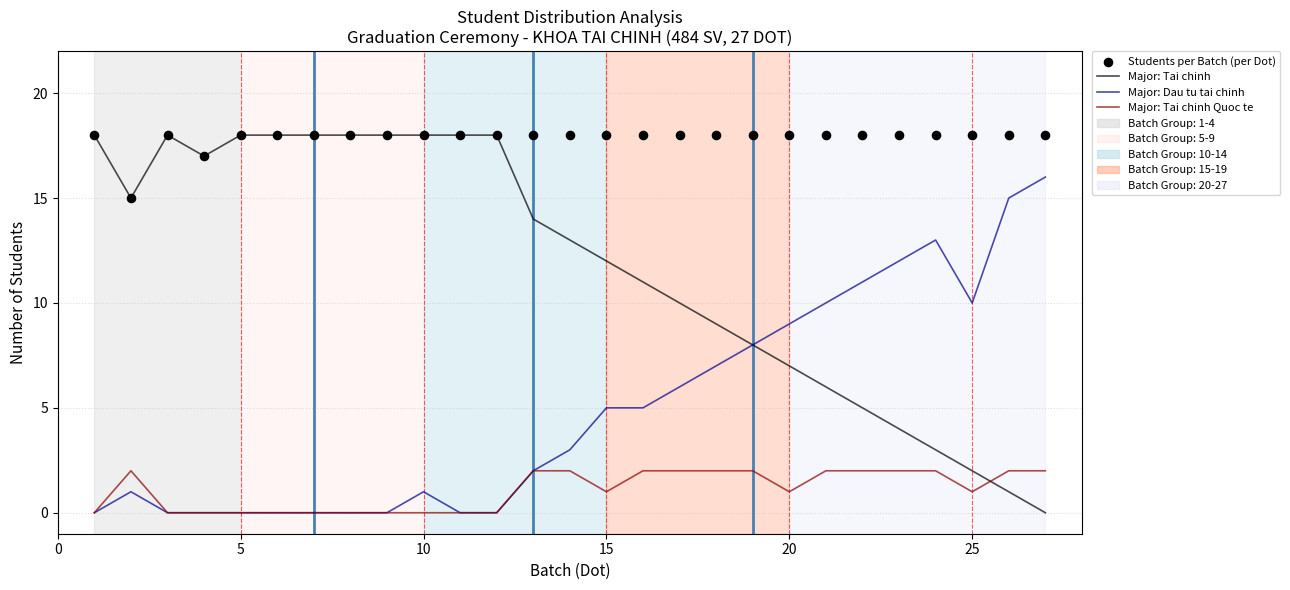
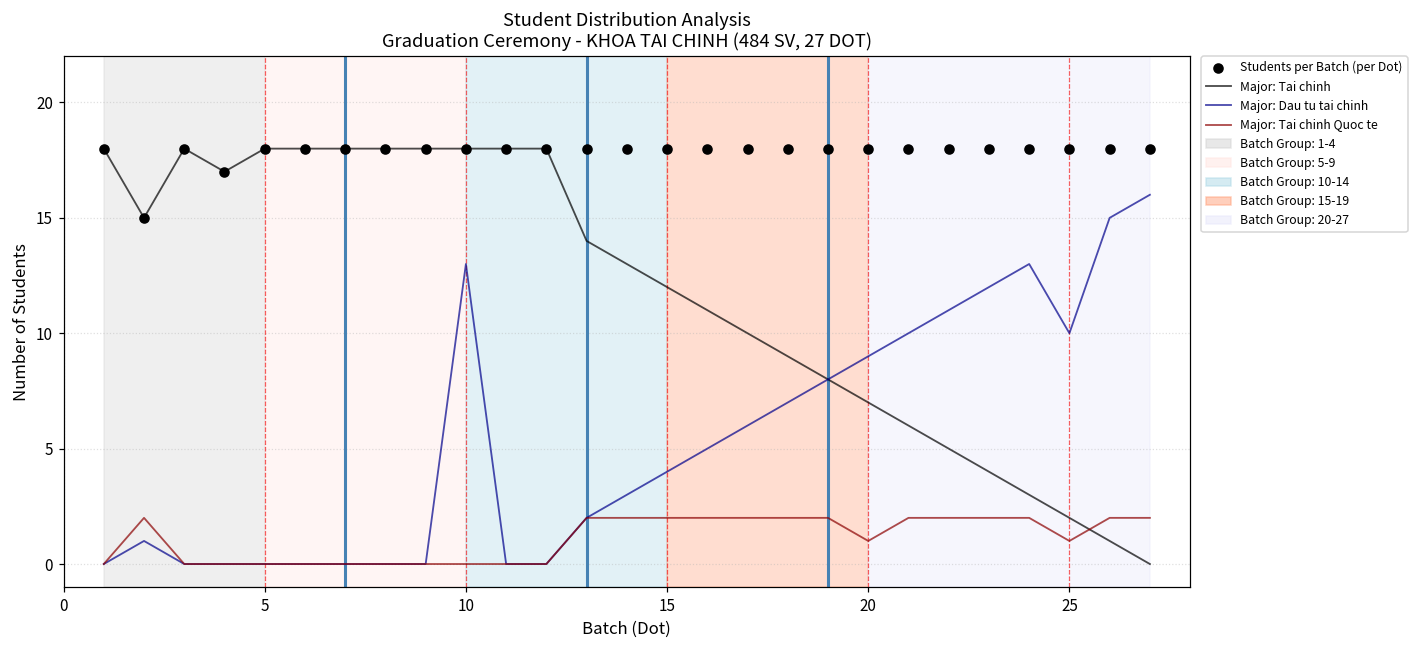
  {
    "Major: Dau tu tai chinh": {
-     "10": 1,
-     "15": 5,
+     "10": 13,
+     "15": 4,
      "20": 9,
      "25": 10
    },
    "Major: Tai chinh Quoc te": {
      "10": 0,
-     "15": 1,
+     "15": 2,
      "20": 1,
      "25": 1
    }
  }
